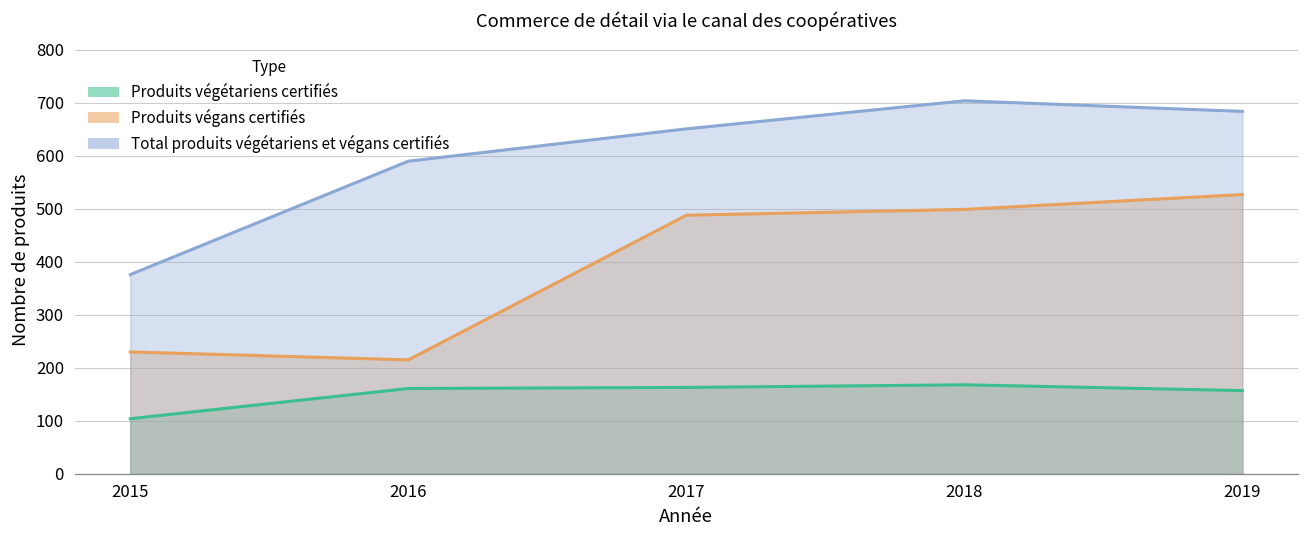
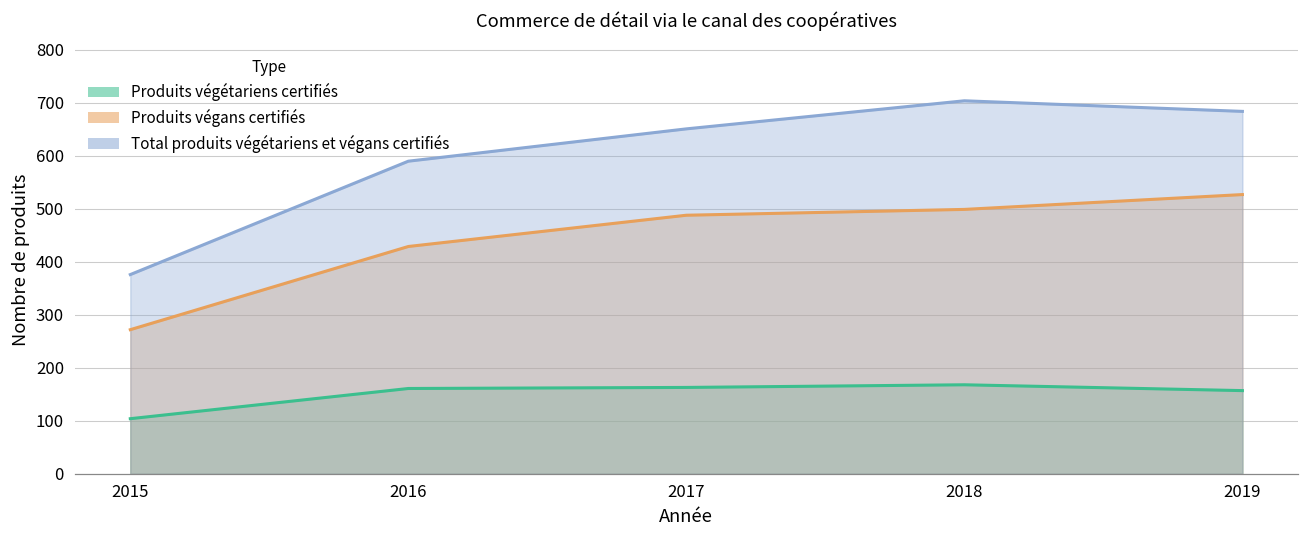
  {
    "Produits végans certifiés": {
-     "2015": 230,
-     "2016": 220,
+     "2015": 270,
+     "2016": 430,
      "2017": 490,
      "2018": 500,
      "2019": 530
    }
  }
